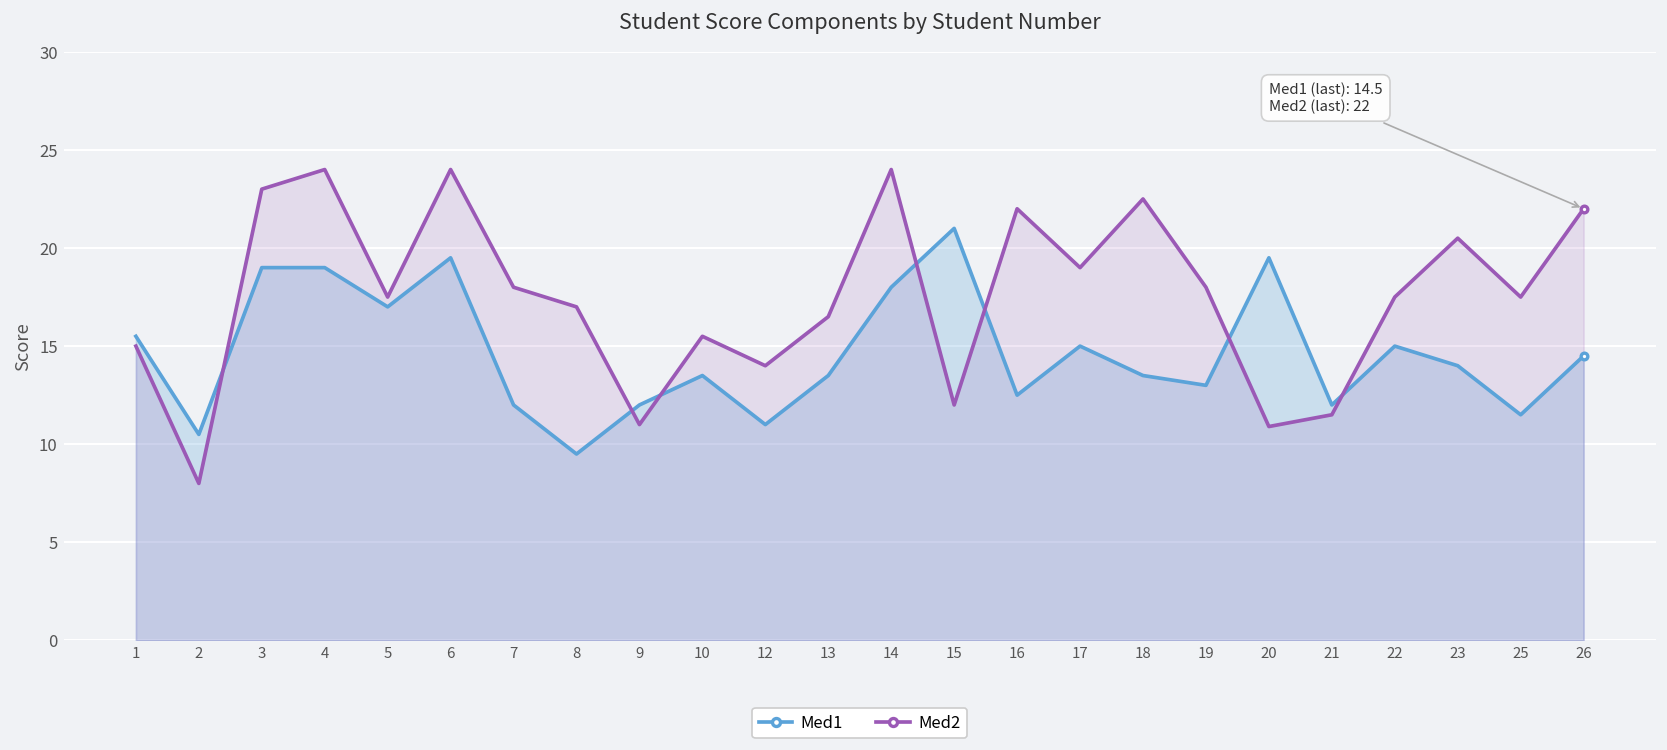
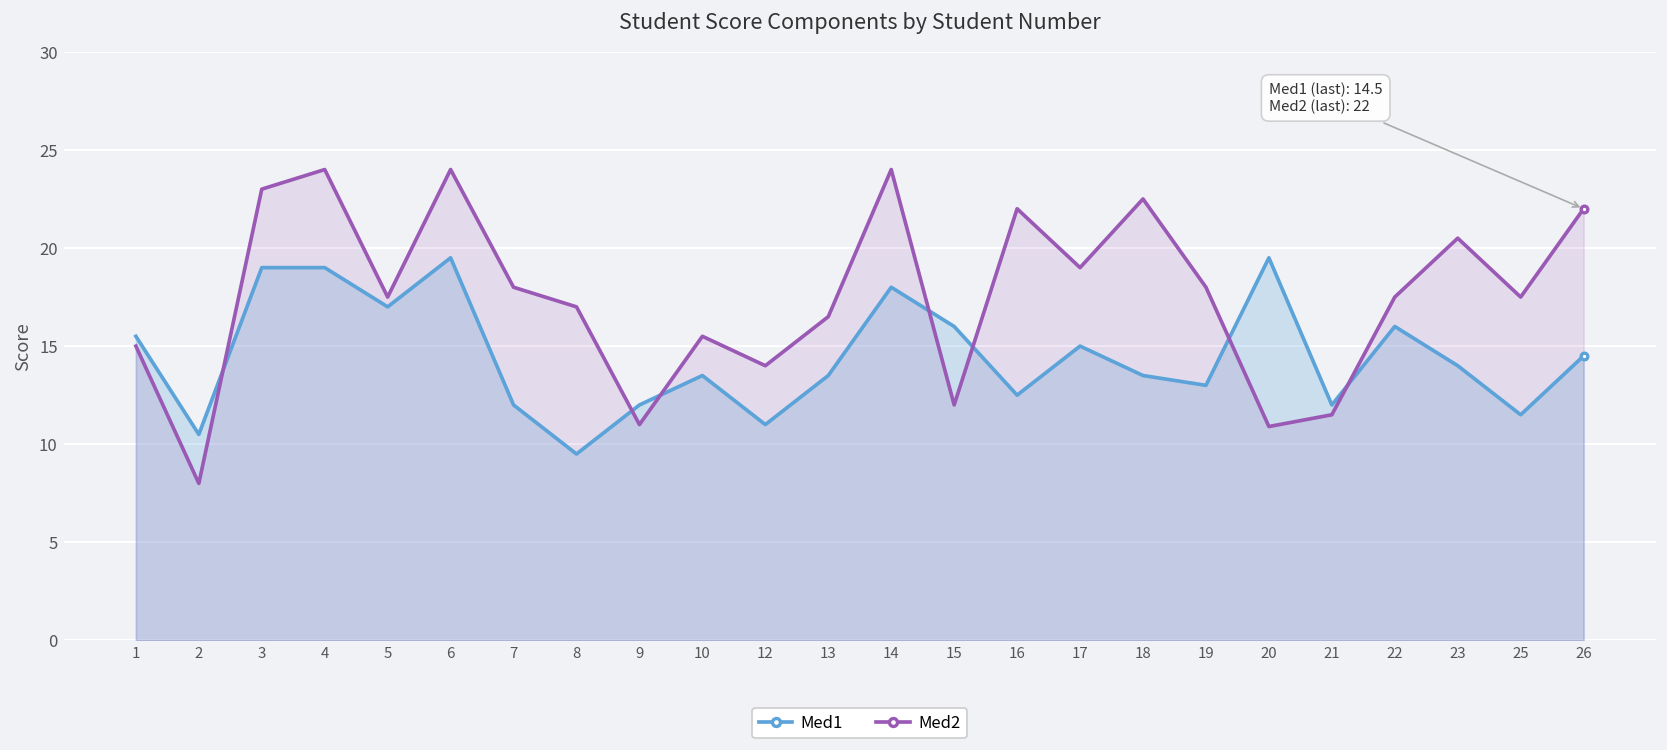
  {
    "Med1": {
      "1": 15.5,
      "2": 10.5,
      "3": 19,
      "4": 19,
      "5": 17,
      "6": 19.5,
      "7": 12,
      "8": 9.5,
      "9": 12,
      "10": 13.5,
      "12": 11,
      "13": 13.5,
      "14": 18,
-     "15": 21,
+     "15": 16,
      "16": 12.5,
      "17": 15,
      "18": 13.5,
      "19": 13,
      "20": 19.5,
      "21": 12,
-     "22": 15,
+     "22": 16,
      "23": 14,
      "25": 11.5,
      "26": 14.5
    },
    "Med2": {
      "1": 15,
      "2": 8,
      "3": 23,
      "4": 24,
      "5": 17.5,
      "6": 24,
      "7": 18,
      "8": 17,
      "9": 11,
      "10": 15.5,
      "12": 14,
      "13": 16.5,
      "14": 24,
      "15": 12,
      "16": 22,
      "17": 19,
      "18": 22.5,
      "19": 18,
      "20": 11,
      "21": 11.5,
      "22": 17.5,
      "23": 20.5,
      "25": 17.5
    }
  }
